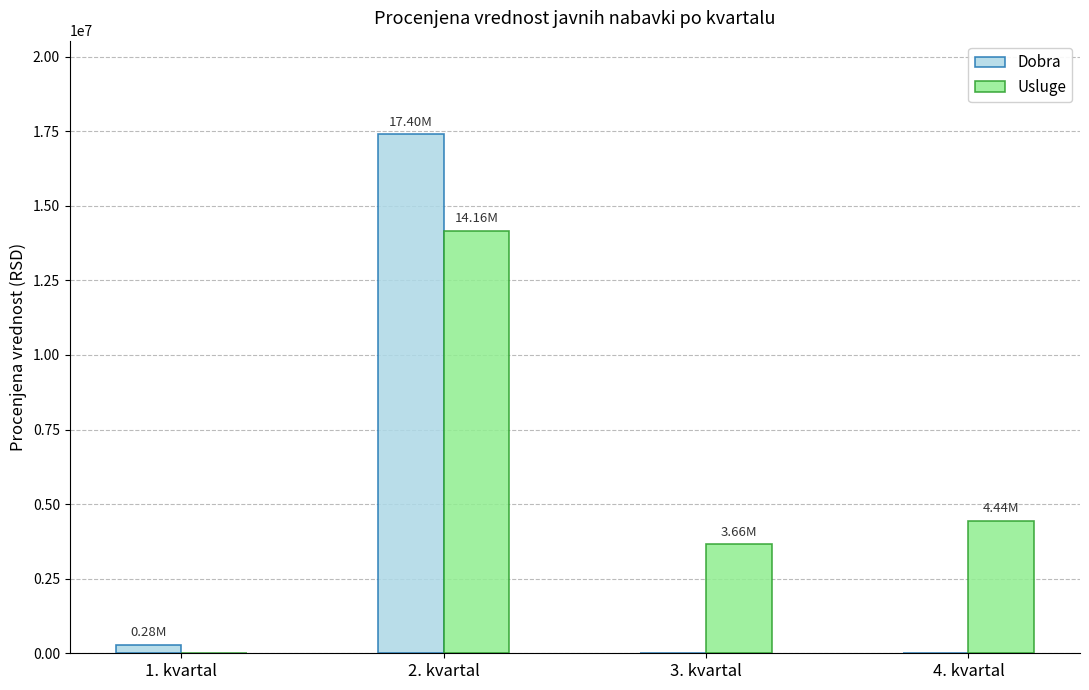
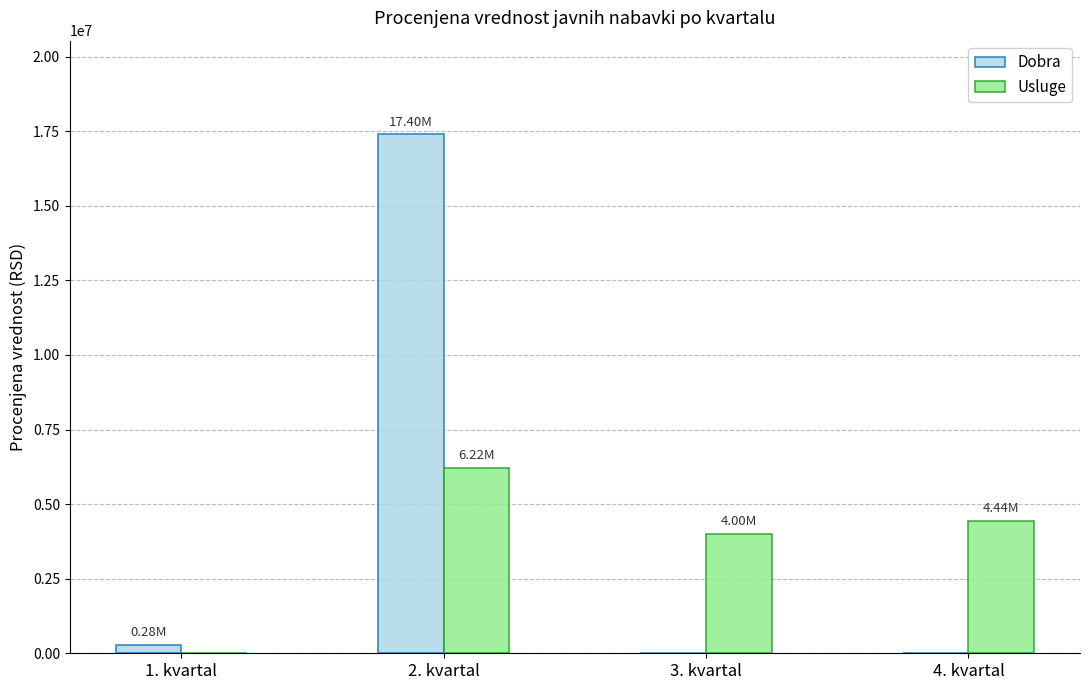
  {
    "Dobra": {
      "1. kvartal": "0.28M",
      "2. kvartal": "17.40M"
    },
    "Usluge": {
-     "2. kvartal": "14.16M",
-     "3. kvartal": "3.66M",
+     "2. kvartal": "6.22M",
+     "3. kvartal": "4.00M",
      "4. kvartal": "4.44M"
    }
  }
